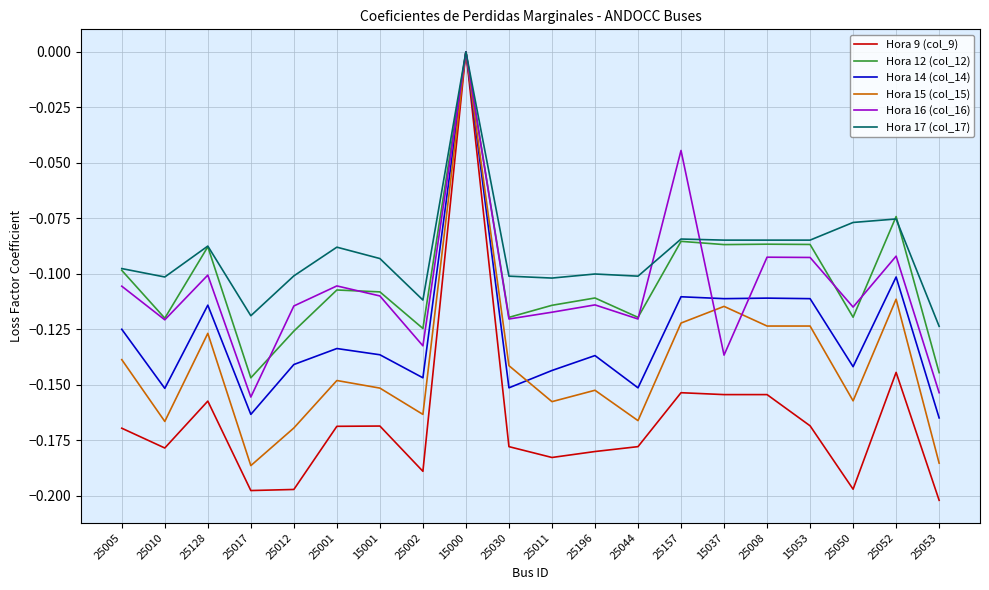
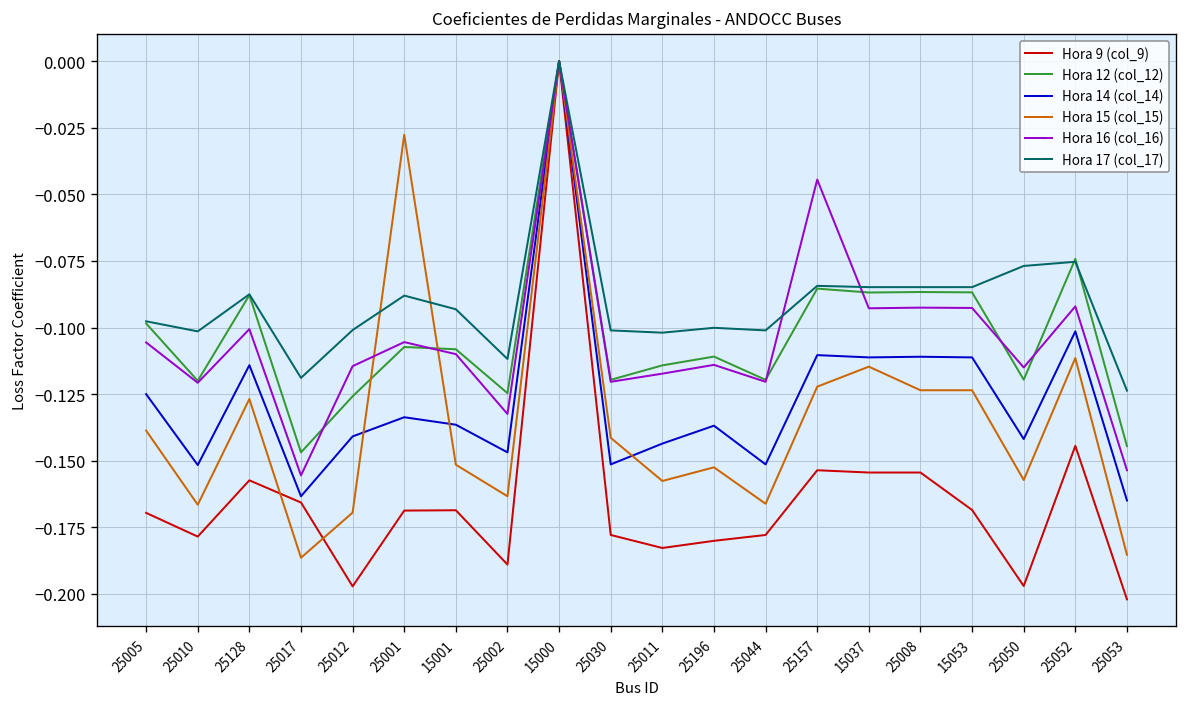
  {
    "Hora 9 (col_9)": {
      "25005": -0.170,
      "25010": -0.178,
      "25128": -0.157,
-     "25017": -0.198,
+     "25017": -0.166,
      "25012": -0.197,
      "25001": -0.169,
      "15001": -0.169,
      "25002": -0.189,
      "25030": -0.178,
      "25011": -0.183,
      "25196": -0.180,
      "25044": -0.178,
      "25157": -0.154,
      "15037": -0.154,
      "25008": -0.154,
      "15053": -0.168,
      "25050": -0.197,
      "25052": -0.144,
      "25053": -0.202
    },
    "Hora 12 (col_12)": {
      "25017": -0.147,
      "25012": -0.126,
      "25001": -0.107,
      "15001": -0.108,
      "25002": -0.125,
      "25011": -0.114,
      "25196": -0.111,
      "15037": -0.087,
      "25008": -0.087,
      "15053": -0.087,
      "25050": -0.120,
      "25053": -0.145
    },
    "Hora 14 (col_14)": {
      "25005": -0.125,
      "25010": -0.152,
      "25128": -0.114,
      "25017": -0.163,
      "25012": -0.141,
      "25001": -0.134,
      "15001": -0.136,
      "25002": -0.147,
      "25030": -0.151,
      "25011": -0.144,
      "25196": -0.137,
      "25044": -0.151,
      "25157": -0.110,
      "15037": -0.111,
      "25008": -0.111,
      "15053": -0.111,
      "25050": -0.142,
      "25052": -0.101,
      "25053": -0.165
    },
    "Hora 15 (col_15)": {
      "25005": -0.139,
      "25010": -0.167,
      "25128": -0.127,
      "25017": -0.186,
      "25012": -0.169,
-     "25001": -0.148,
+     "25001": -0.028,
      "15001": -0.151,
      "25002": -0.163,
      "25030": -0.141,
      "25011": -0.158,
      "25196": -0.152,
      "25044": -0.166,
      "25157": -0.122,
      "15037": -0.115,
      "25008": -0.124,
      "15053": -0.124,
      "25050": -0.157,
      "25052": -0.111,
      "25053": -0.185
    },
    "Hora 16 (col_16)": {
      "25005": -0.106,
      "25128": -0.101,
      "25017": -0.156,
      "25012": -0.115,
      "25001": -0.105,
      "15001": -0.110,
      "25002": -0.132,
      "25011": -0.117,
      "25196": -0.114,
      "25157": -0.044,
-     "15037": -0.137,
+     "15037": -0.093,
      "25008": -0.093,
      "15053": -0.093,
      "25050": -0.115,
      "25052": -0.092,
      "25053": -0.154
    },
    "Hora 17 (col_17)": {
      "25010": -0.101,
      "25017": -0.119,
      "25012": -0.101,
      "25001": -0.088,
      "15001": -0.093,
      "25002": -0.112,
      "25030": -0.101,
      "25011": -0.102,
      "25196": -0.100,
      "25044": -0.101,
      "15037": -0.085,
      "25008": -0.085,
      "15053": -0.085,
      "25050": -0.077,
      "25053": -0.124
    }
  }
